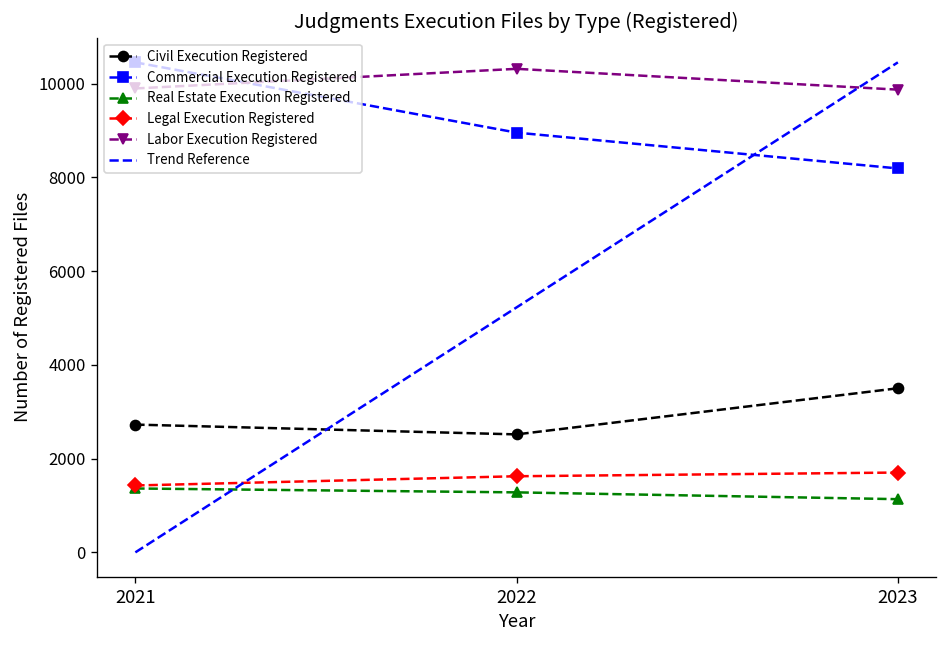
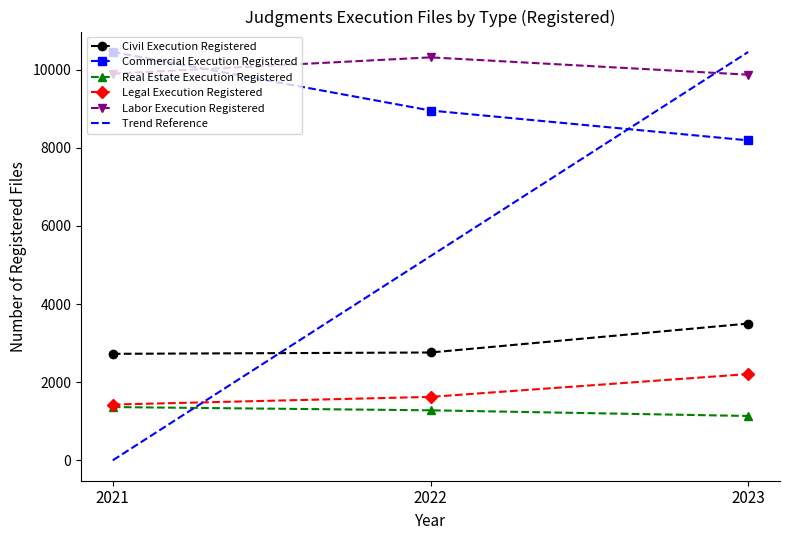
  {
    "Civil Execution Registered": {
      "2021": 2700,
-     "2022": 2500,
+     "2022": 2800,
      "2023": 3500
    },
    "Real Estate Execution Registered": {
      "2022": 1300,
      "2023": 1100
    },
    "Legal Execution Registered": {
      "2022": 1600,
-     "2023": 1700
+     "2023": 2200
    },
    "Labor Execution Registered": {
      "2022": 10300,
      "2023": 9900
    }
  }
